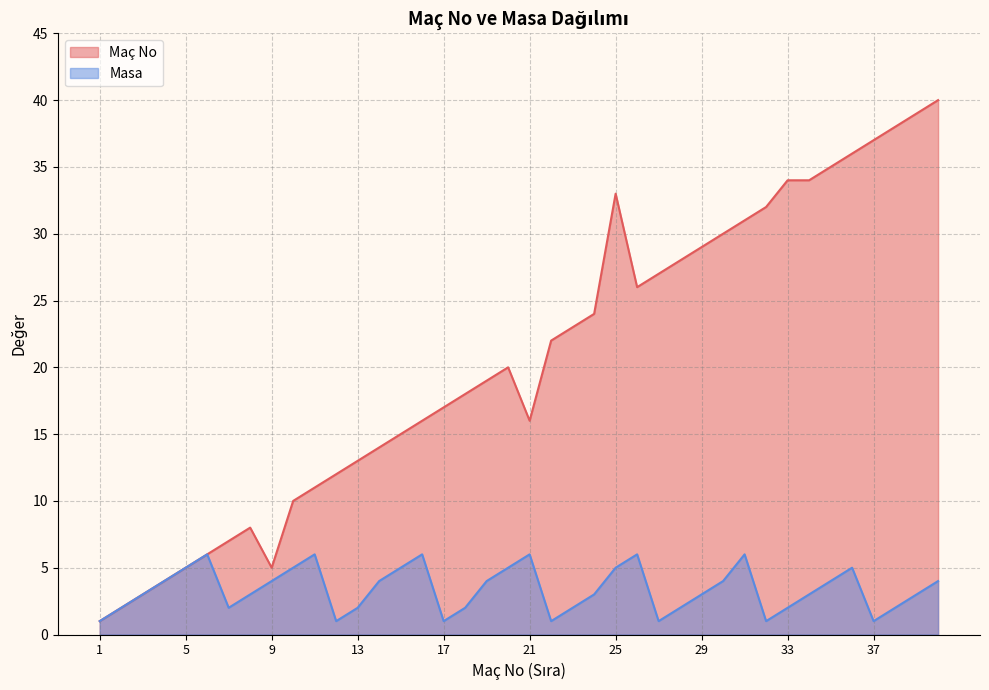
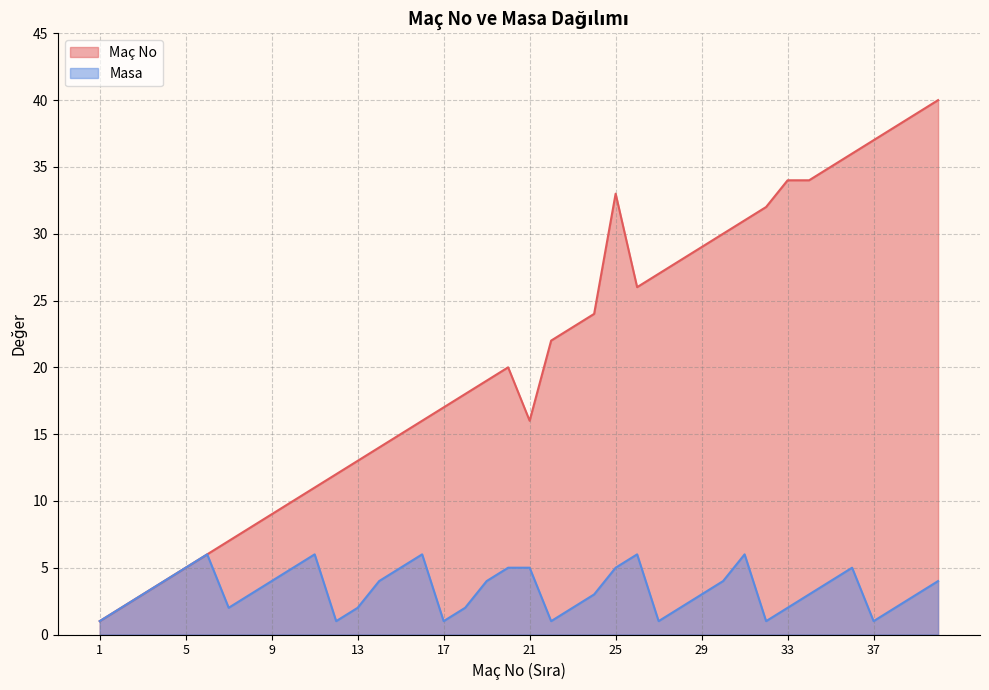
  {
    "Maç No": {
-     "9": 5,
+     "9": 9,
      "13": 13,
      "17": 17,
      "21": 16,
      "25": 33,
      "29": 29,
      "33": 34,
      "37": 37
    },
    "Masa": {
      "9": 4,
      "13": 2,
      "17": 1,
-     "21": 6,
+     "21": 5,
      "25": 5,
      "29": 3,
      "33": 2,
      "37": 1
    }
  }
